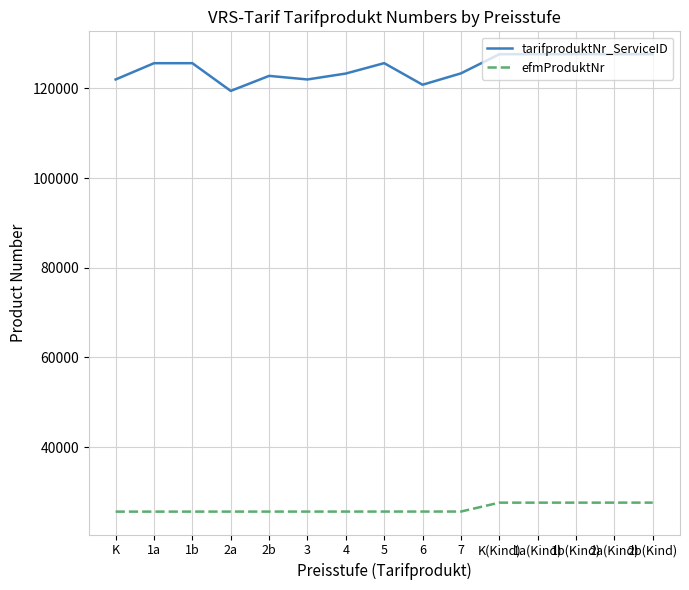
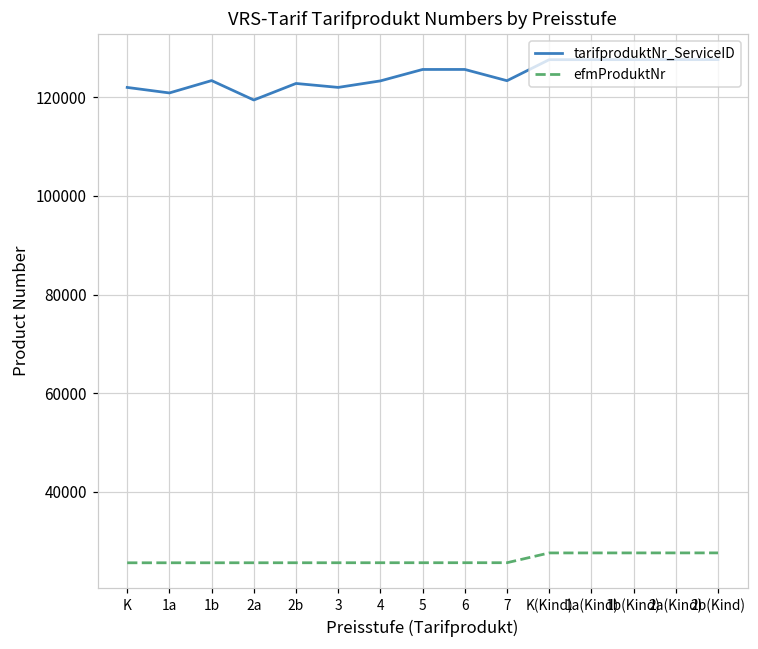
  {
    "tarifproduktNr_ServiceID": {
      "K": 122000,
-     "1a": 126000,
-     "1b": 126000,
+     "1a": 121000,
+     "1b": 123000,
      "2a": 119000,
      "2b": 123000,
      "3": 122000,
      "4": 123000,
      "5": 126000,
-     "6": 121000,
+     "6": 126000,
      "7": 123000
    },
    "efmProduktNr": {
      "K": 26000,
      "1a": 26000,
      "1b": 26000,
      "2a": 26000,
      "2b": 26000,
      "3": 26000,
      "4": 26000,
      "5": 26000,
      "6": 26000,
      "7": 26000
    }
  }
